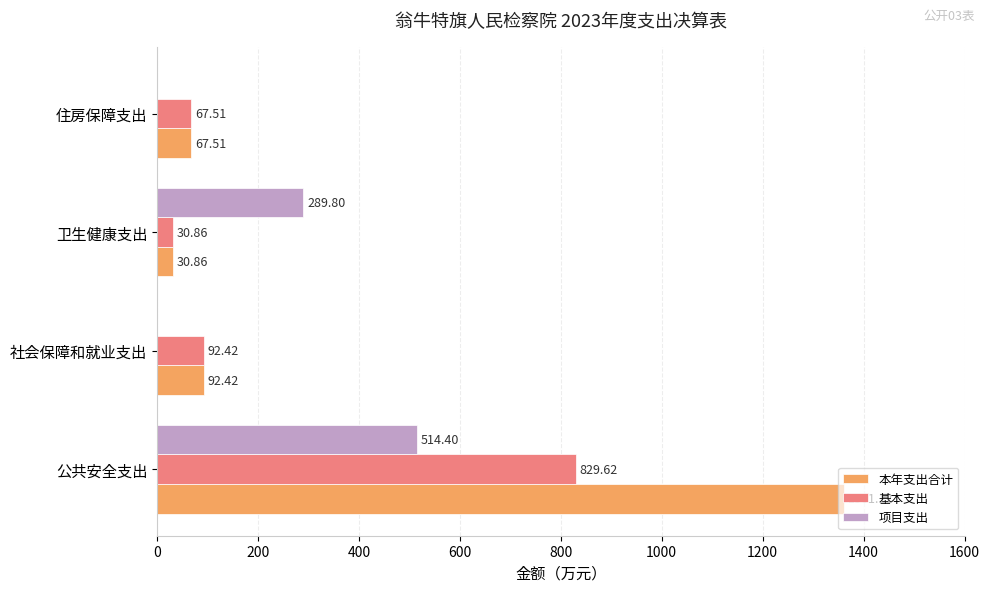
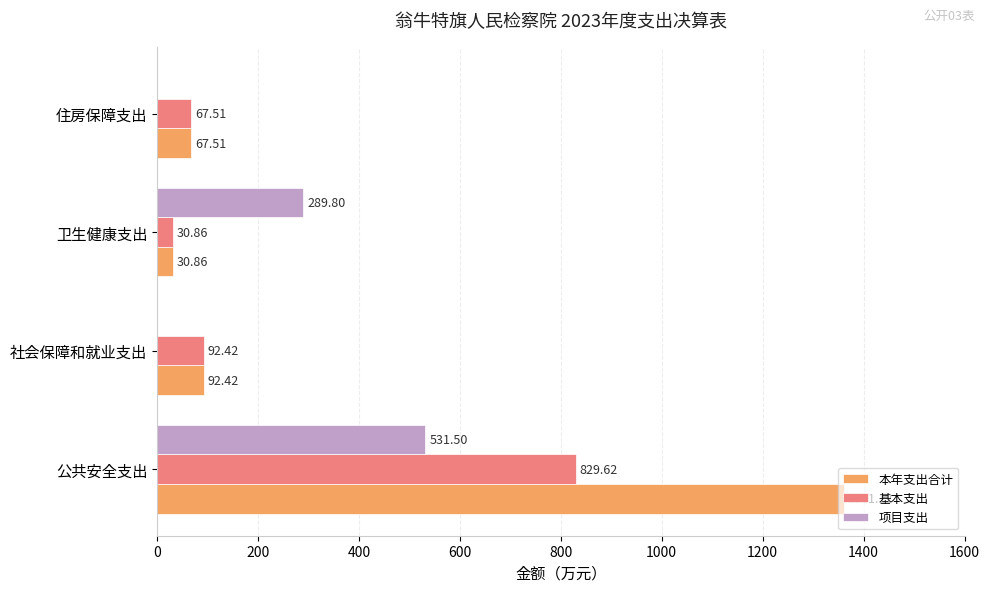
  {
    "项目支出": {
      "卫生健康支出": 289.80,
-     "公共安全支出": 514.40
+     "公共安全支出": 531.50
    }
  }
